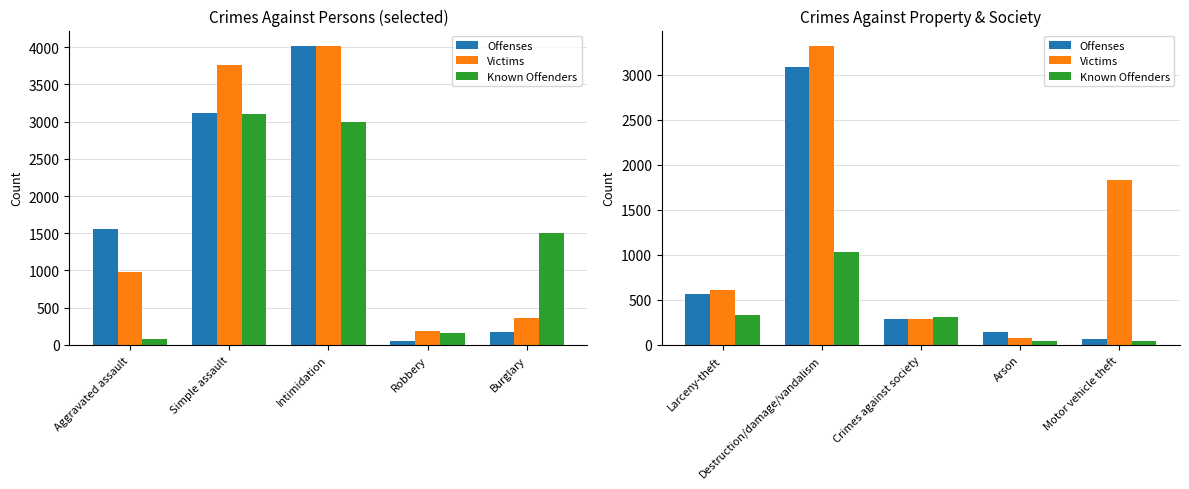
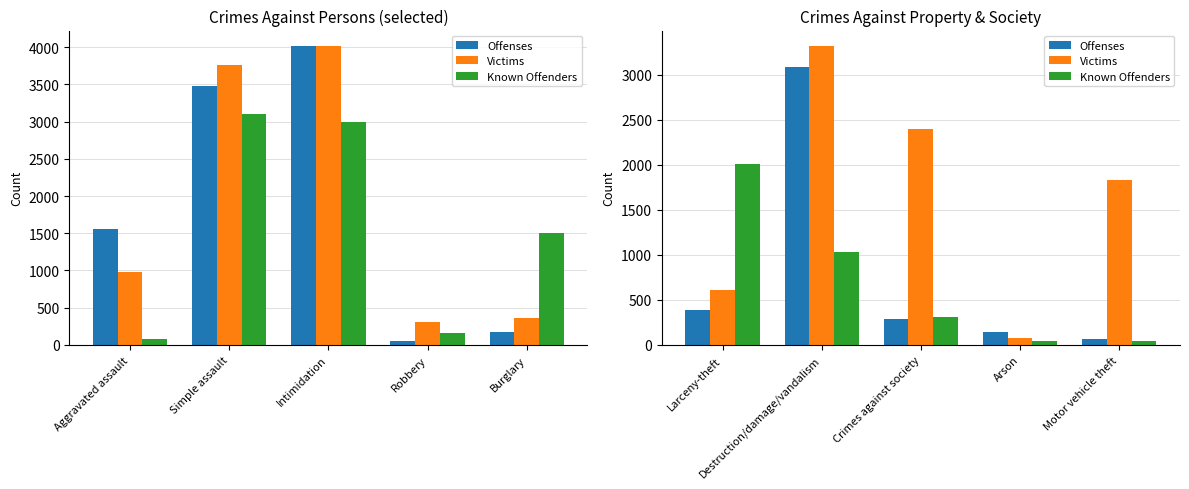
  {
    "Crimes Against Persons (selected)": {
      "Offenses": {
        "Aggravated assault": 1600,
-       "Simple assault": 3100,
+       "Simple assault": 3500,
        "Intimidation": 4000,
        "Robbery": 100,
        "Burglary": 200
      },
      "Victims": {
        "Aggravated assault": 1000,
        "Simple assault": 3800,
        "Intimidation": 4000,
-       "Robbery": 200,
+       "Robbery": 300,
        "Burglary": 400
      },
      "Known Offenders": {
        "Aggravated assault": 100,
        "Simple assault": 3100,
        "Intimidation": 3000,
        "Robbery": 200,
        "Burglary": 1500
      }
    },
    "Crimes Against Property & Society": {
      "Offenses": {
-       "Larceny-theft": 600,
+       "Larceny-theft": 400,
        "Destruction/damage/vandalism": 3100,
        "Crimes against society": 300,
        "Arson": 100,
        "Motor vehicle theft": 100
      },
      "Victims": {
        "Larceny-theft": 600,
        "Destruction/damage/vandalism": 3300,
-       "Crimes against society": 300,
+       "Crimes against society": 2400,
        "Arson": 100,
        "Motor vehicle theft": 1800
      },
      "Known Offenders": {
-       "Larceny-theft": 300,
+       "Larceny-theft": 2000,
        "Destruction/damage/vandalism": 1000,
        "Crimes against society": 300,
        "Arson": 0,
        "Motor vehicle theft": 0
      }
    }
  }
